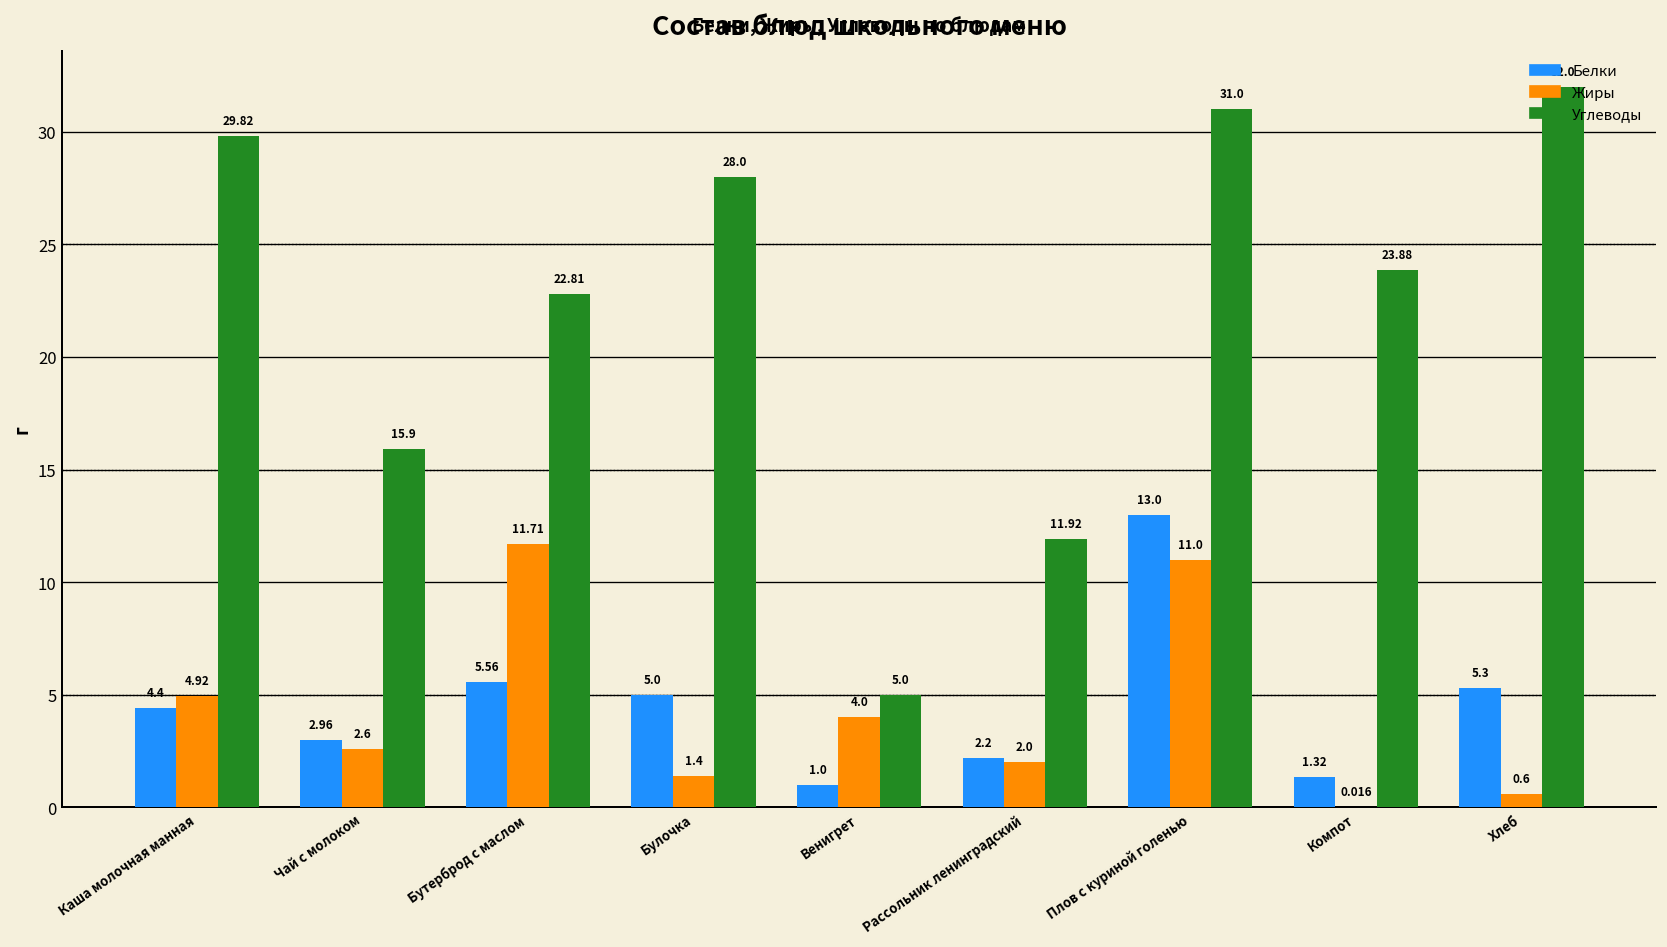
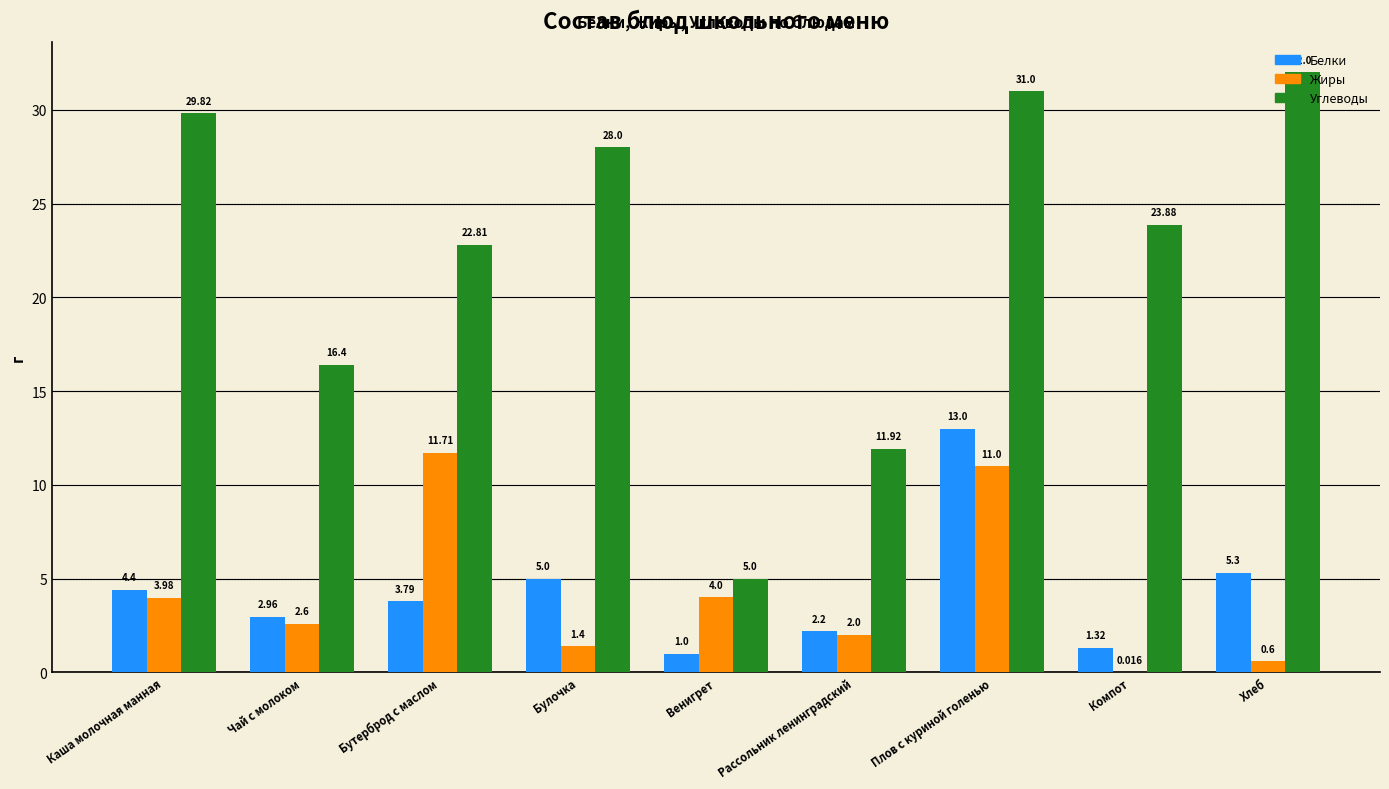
  {
    "Белки": {
      "Каша молочная манная": 4.4,
      "Чай с молоком": 2.96,
-     "Бутерброд с маслом": 5.56,
+     "Бутерброд с маслом": 3.79,
      "Булочка": 5.0,
      "Венигрет": 1.0,
      "Рассольник ленинградский": 2.2,
      "Плов с куриной голенью": 13.0,
      "Компот": 1.32,
      "Хлеб": 5.3
    },
    "Жиры": {
-     "Каша молочная манная": 4.92,
+     "Каша молочная манная": 3.98,
      "Чай с молоком": 2.6,
      "Бутерброд с маслом": 11.71,
      "Булочка": 1.4,
      "Венигрет": 4.0,
      "Рассольник ленинградский": 2.0,
      "Плов с куриной голенью": 11.0,
      "Компот": 0.016,
      "Хлеб": 0.6
    },
    "Углеводы": {
      "Каша молочная манная": 29.82,
-     "Чай с молоком": 15.9,
+     "Чай с молоком": 16.4,
      "Бутерброд с маслом": 22.81,
      "Булочка": 28.0,
      "Венигрет": 5.0,
      "Рассольник ленинградский": 11.92,
      "Плов с куриной голенью": 31.0,
      "Компот": 23.88,
      "Хлеб": 32.0
    }
  }
